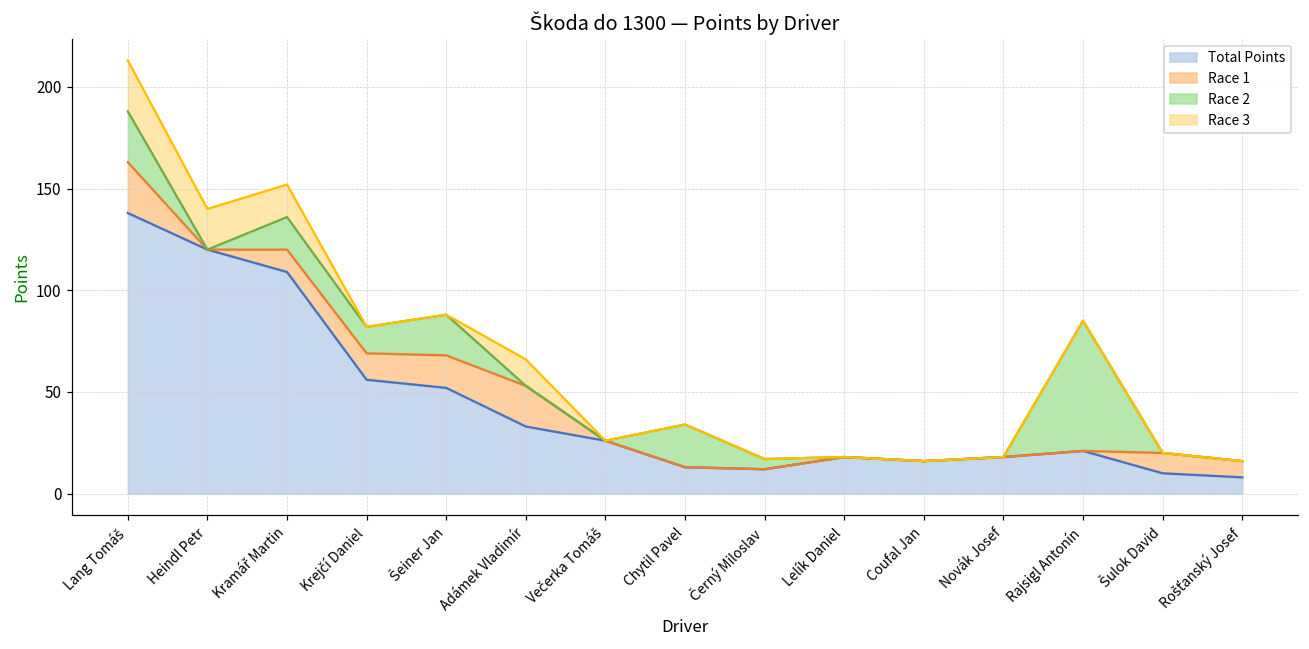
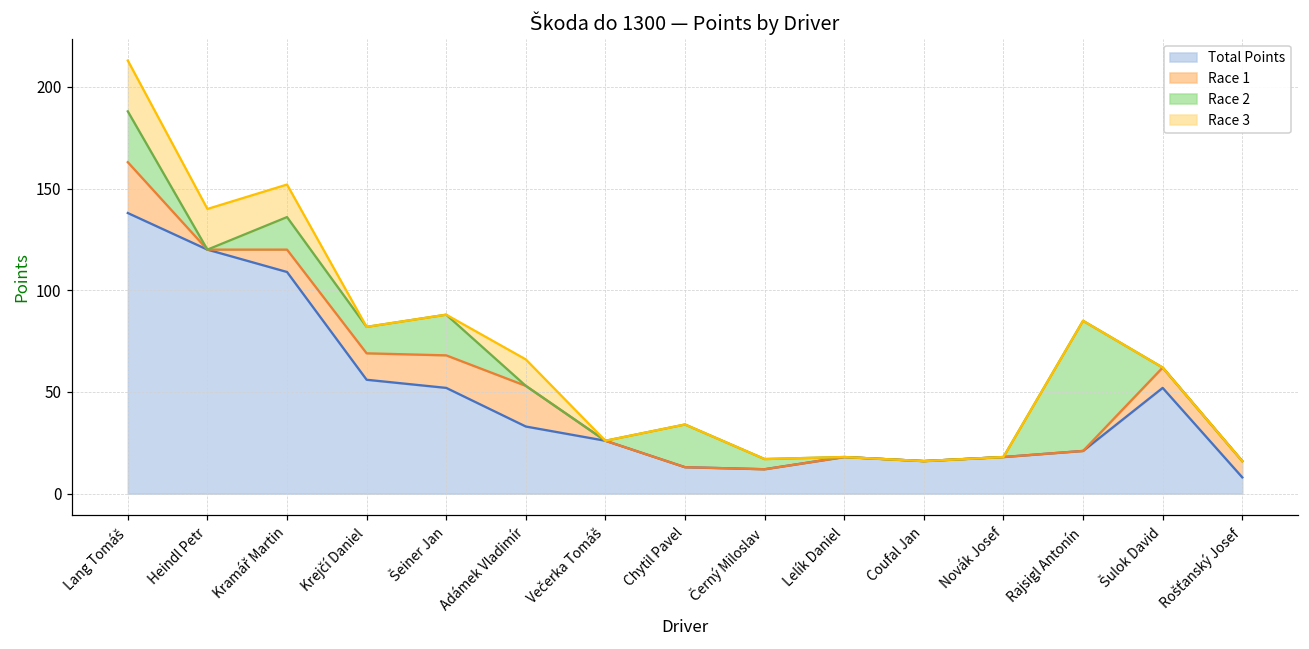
  {
    "Total Points": {
      "Lang Tomáš": 138,
      "Kramář Martin": 109,
      "Krejčí Daniel": 56,
      "Šeiner Jan": 52,
      "Adámek Vladimír": 33,
-     "Šulok David": 10,
+     "Šulok David": 52,
      "Rošťanský Josef": 8
    },
    "Race 2": {
      "Lang Tomáš": 25,
      "Kramář Martin": 16
    }
  }
